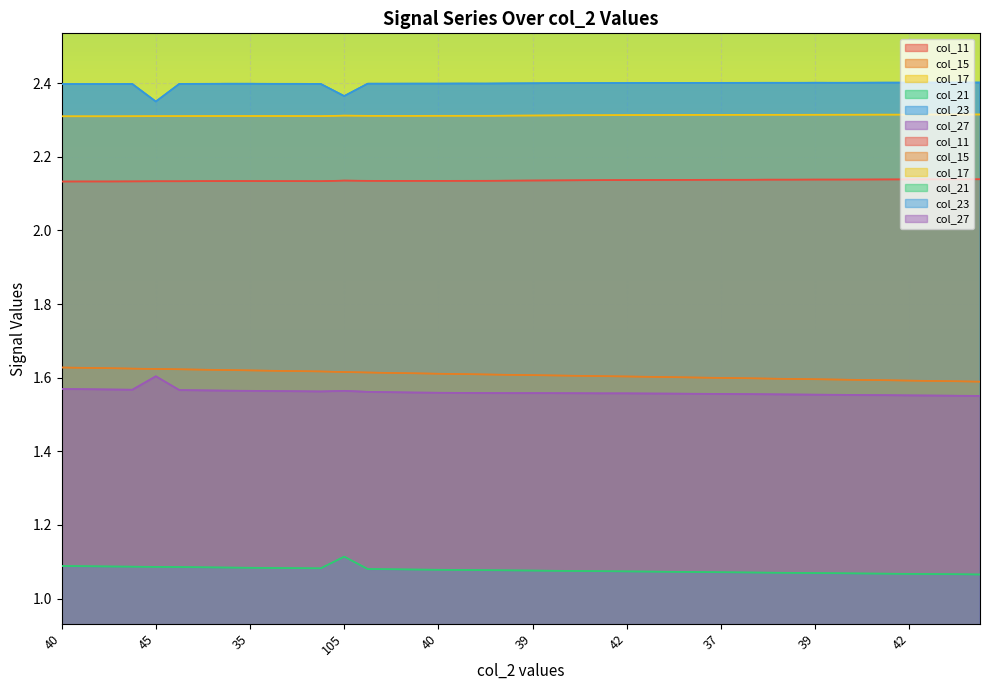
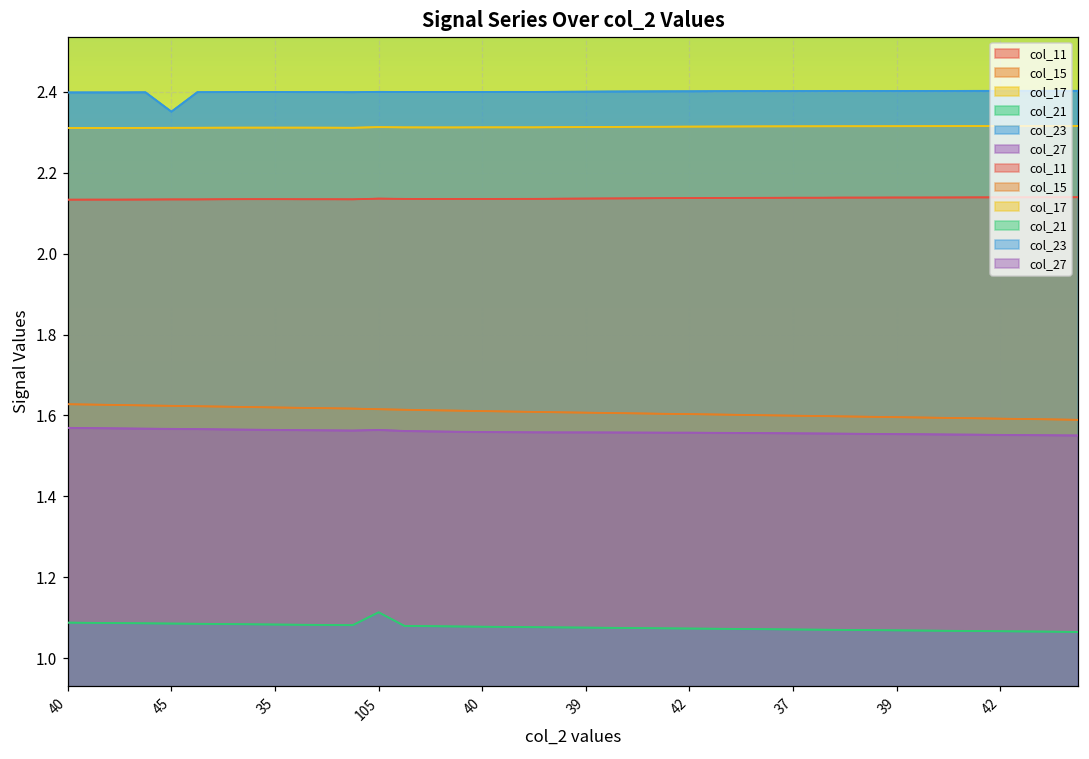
  {
    "col_21": {
      "45": 1.09,
      "105": 1.11
    },
    "col_23": {
      "45": 2.35,
-     "105": 2.37
+     "105": 2.40
    },
    "col_27": {
-     "45": 1.60,
+     "45": 1.57,
      "105": 1.56
    }
  }
